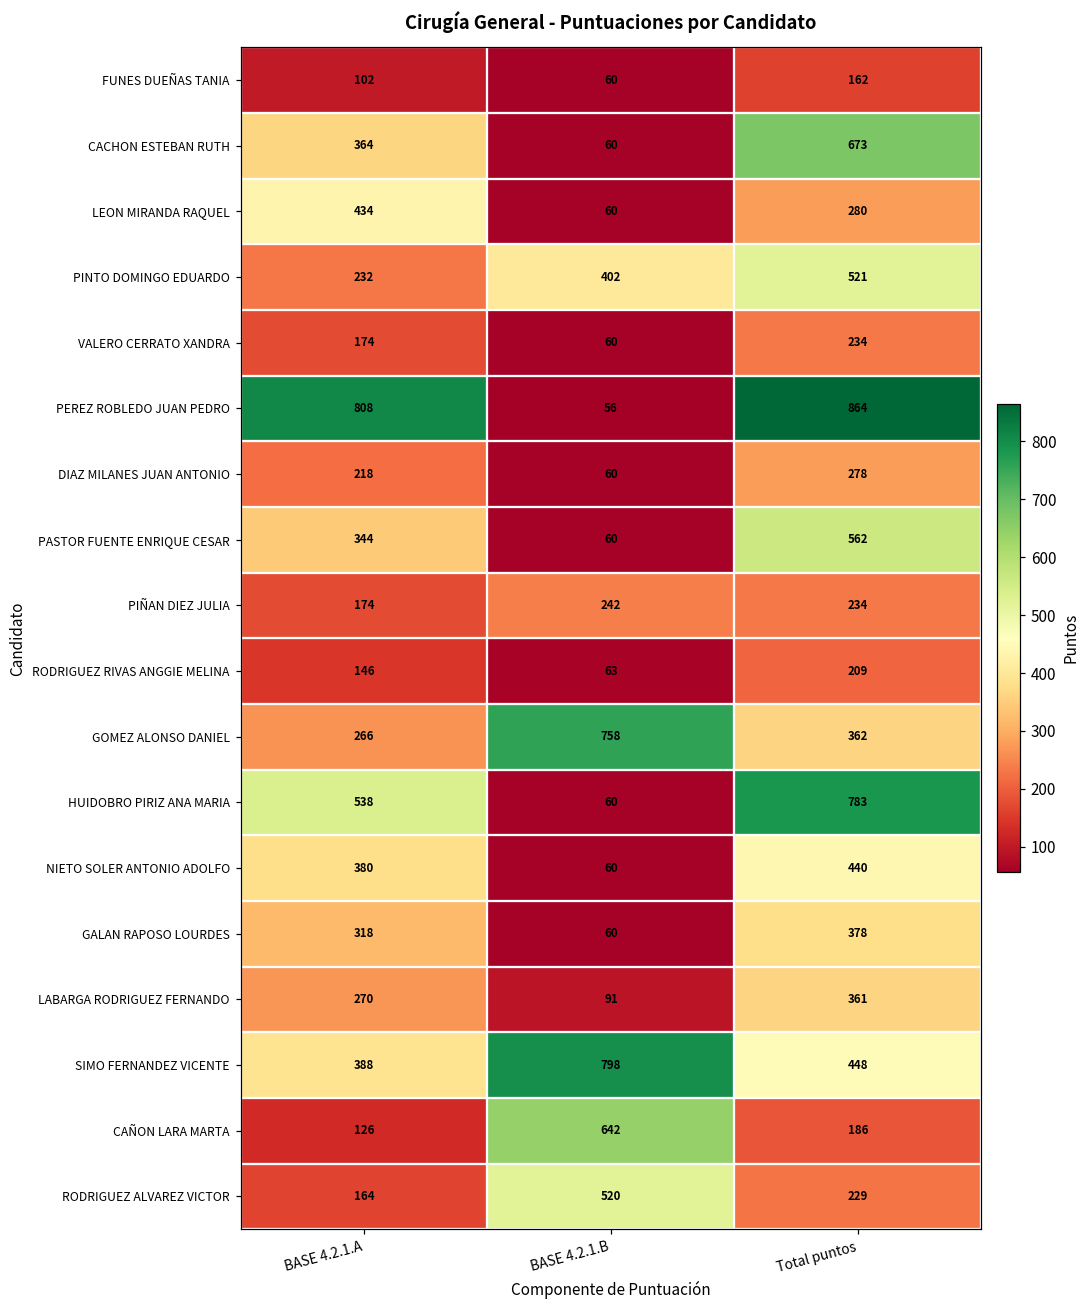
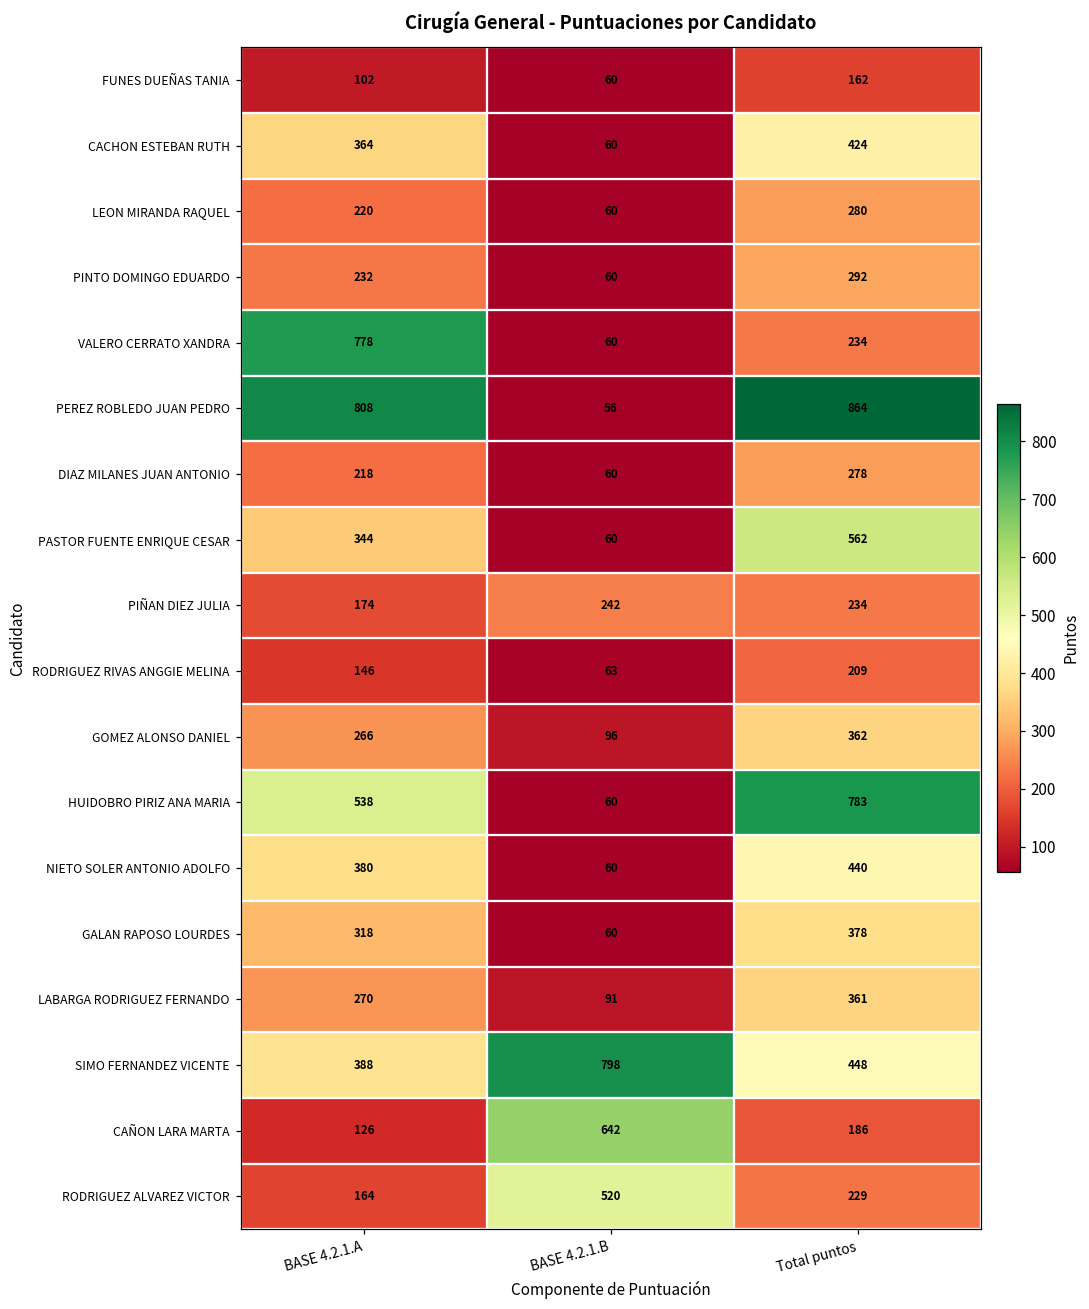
  {
    "FUNES DUEÑAS TANIA": {
      "BASE 4.2.1.A": 102,
      "BASE 4.2.1.B": 60,
      "Total puntos": 162
    },
    "CACHON ESTEBAN RUTH": {
      "BASE 4.2.1.A": 364,
      "BASE 4.2.1.B": 60,
-     "Total puntos": 673
+     "Total puntos": 424
    },
    "LEON MIRANDA RAQUEL": {
-     "BASE 4.2.1.A": 434,
+     "BASE 4.2.1.A": 220,
      "BASE 4.2.1.B": 60,
      "Total puntos": 280
    },
    "PINTO DOMINGO EDUARDO": {
      "BASE 4.2.1.A": 232,
-     "BASE 4.2.1.B": 402,
-     "Total puntos": 521
+     "BASE 4.2.1.B": 60,
+     "Total puntos": 292
    },
    "VALERO CERRATO XANDRA": {
-     "BASE 4.2.1.A": 174,
+     "BASE 4.2.1.A": 778,
      "BASE 4.2.1.B": 60,
      "Total puntos": 234
    },
    "PEREZ ROBLEDO JUAN PEDRO": {
      "BASE 4.2.1.A": 808,
      "BASE 4.2.1.B": 56,
      "Total puntos": 864
    },
    "DIAZ MILANES JUAN ANTONIO": {
      "BASE 4.2.1.A": 218,
      "BASE 4.2.1.B": 60,
      "Total puntos": 278
    },
    "PASTOR FUENTE ENRIQUE CESAR": {
      "BASE 4.2.1.A": 344,
      "BASE 4.2.1.B": 60,
      "Total puntos": 562
    },
    "PIÑAN DIEZ JULIA": {
      "BASE 4.2.1.A": 174,
      "BASE 4.2.1.B": 242,
      "Total puntos": 234
    },
    "RODRIGUEZ RIVAS ANGGIE MELINA": {
      "BASE 4.2.1.A": 146,
      "BASE 4.2.1.B": 63,
      "Total puntos": 209
    },
    "GOMEZ ALONSO DANIEL": {
      "BASE 4.2.1.A": 266,
-     "BASE 4.2.1.B": 758,
+     "BASE 4.2.1.B": 96,
      "Total puntos": 362
    },
    "HUIDOBRO PIRIZ ANA MARIA": {
      "BASE 4.2.1.A": 538,
      "BASE 4.2.1.B": 60,
      "Total puntos": 783
    },
    "NIETO SOLER ANTONIO ADOLFO": {
      "BASE 4.2.1.A": 380,
      "BASE 4.2.1.B": 60,
      "Total puntos": 440
    },
    "GALAN RAPOSO LOURDES": {
      "BASE 4.2.1.A": 318,
      "BASE 4.2.1.B": 60,
      "Total puntos": 378
    },
    "LABARGA RODRIGUEZ FERNANDO": {
      "BASE 4.2.1.A": 270,
      "BASE 4.2.1.B": 91,
      "Total puntos": 361
    },
    "SIMO FERNANDEZ VICENTE": {
      "BASE 4.2.1.A": 388,
      "BASE 4.2.1.B": 798,
      "Total puntos": 448
    },
    "CAÑON LARA MARTA": {
      "BASE 4.2.1.A": 126,
      "BASE 4.2.1.B": 642,
      "Total puntos": 186
    },
    "RODRIGUEZ ALVAREZ VICTOR": {
      "BASE 4.2.1.A": 164,
      "BASE 4.2.1.B": 520,
      "Total puntos": 229
    }
  }
